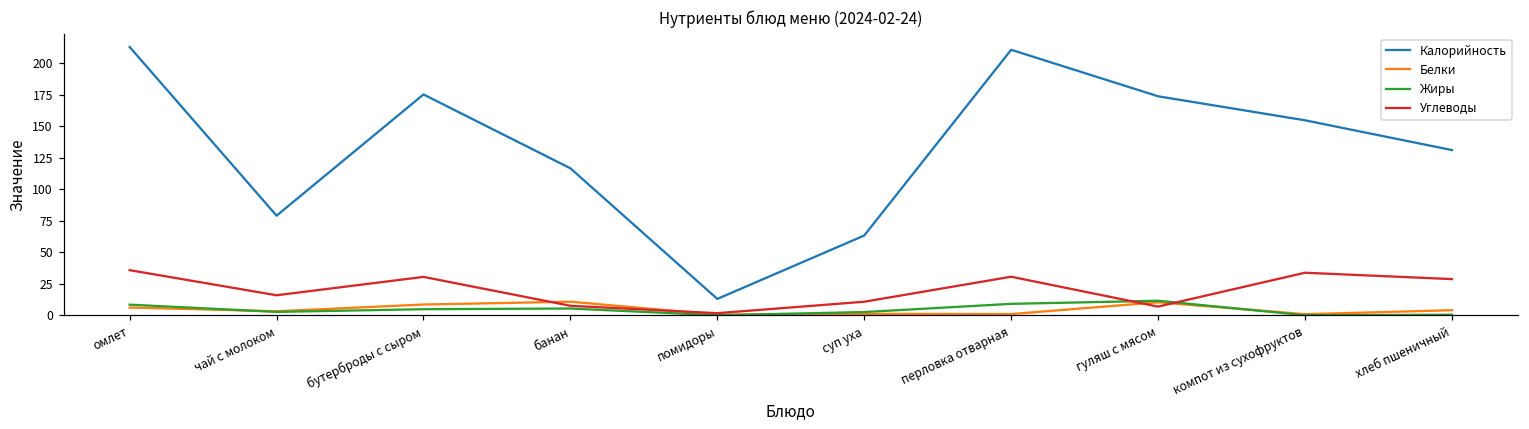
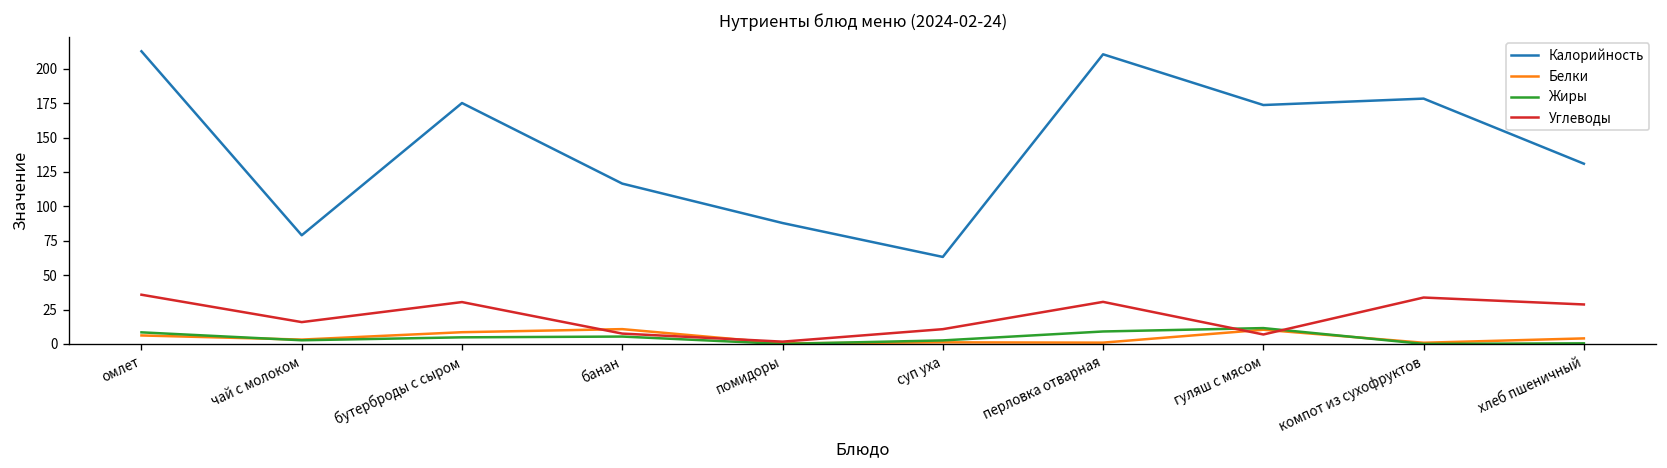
  {
    "Калорийность": {
      "омлет": 213,
      "чай с молоком": 79,
      "бутерброды с сыром": 175,
      "банан": 117,
-     "помидоры": 13,
+     "помидоры": 88,
      "суп уха": 63,
      "перловка отварная": 211,
      "гуляш с мясом": 174,
-     "компот из сухофруктов": 155,
+     "компот из сухофруктов": 178,
      "хлеб пшеничный": 131
    },
    "Белки": {
      "бутерброды с сыром": 9,
      "банан": 11,
      "перловка отварная": 1,
      "хлеб пшеничный": 4
    },
    "Жиры": {
      "бутерброды с сыром": 5,
      "перловка отварная": 9,
      "хлеб пшеничный": 0
    },
    "Углеводы": {
      "омлет": 36,
      "чай с молоком": 16,
      "бутерброды с сыром": 30,
      "суп уха": 11,
      "перловка отварная": 31,
      "гуляш с мясом": 7,
      "компот из сухофруктов": 34,
      "хлеб пшеничный": 29
    }
  }
